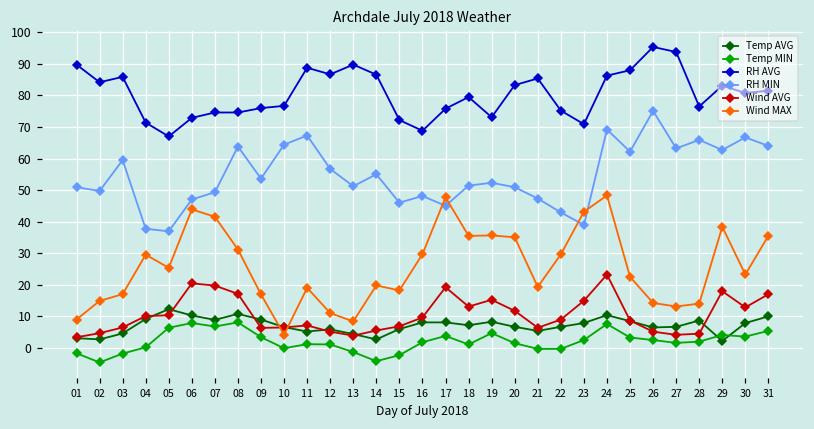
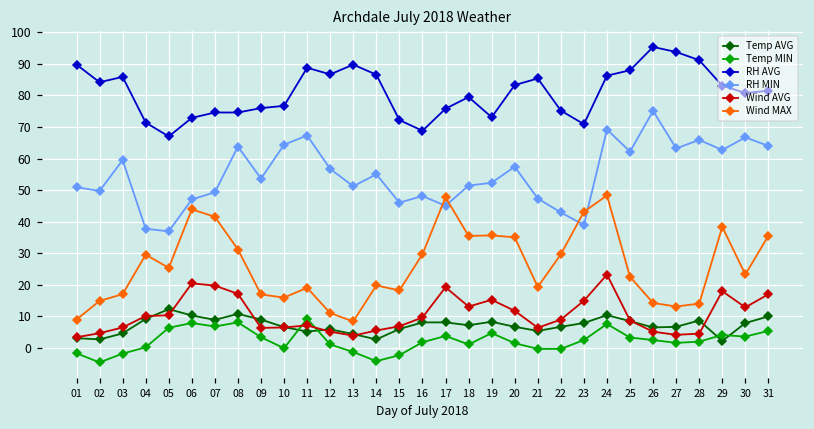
  {
    "Temp AVG": {
      "02": 3,
      "03": 5,
      "04": 9,
      "05": 12,
      "06": 10,
      "07": 9,
      "08": 11,
      "09": 9,
      "11": 5,
      "14": 3,
      "16": 8,
      "17": 8,
      "18": 7,
      "19": 8,
      "20": 7,
      "21": 5,
      "22": 7,
      "23": 8,
      "24": 10,
      "26": 6,
      "27": 7,
      "28": 9,
      "29": 2,
      "30": 8,
      "31": 10
    },
    "Temp MIN": {
      "01": -2,
      "02": -5,
      "03": -2,
      "04": 0,
      "05": 6,
      "06": 8,
      "07": 7,
      "08": 8,
      "09": 3,
      "10": 0,
-     "11": 1,
+     "11": 9,
      "12": 1,
      "13": -1,
      "14": -4,
      "15": -2,
      "16": 2,
      "17": 4,
      "18": 1,
      "19": 5,
      "20": 1,
      "21": 0,
      "22": 0,
      "23": 2,
      "24": 8,
      "25": 3,
      "26": 2,
      "27": 2,
      "28": 2,
      "29": 4,
      "30": 4,
      "31": 5
    },
    "RH AVG": {
      "01": 90,
      "02": 84,
      "03": 86,
      "04": 71,
      "05": 67,
      "06": 73,
      "07": 75,
      "08": 75,
      "09": 76,
      "10": 77,
      "11": 89,
      "12": 87,
      "13": 90,
      "14": 87,
      "15": 72,
      "16": 69,
      "17": 76,
      "18": 80,
      "19": 73,
      "20": 83,
      "21": 85,
      "22": 75,
      "23": 71,
      "24": 86,
      "25": 88,
      "26": 95,
      "27": 94,
-     "28": 77
+     "28": 91
    },
    "RH MIN": {
      "01": 51,
      "02": 50,
      "03": 60,
      "04": 38,
      "05": 37,
      "06": 47,
      "07": 49,
      "08": 64,
      "09": 54,
      "10": 64,
      "11": 67,
      "12": 57,
      "13": 51,
      "14": 55,
      "15": 46,
      "16": 48,
      "17": 45,
      "18": 51,
      "19": 52,
-     "20": 51,
+     "20": 57,
      "21": 47,
      "22": 43,
      "23": 39,
      "24": 69,
      "25": 62,
      "26": 75,
      "27": 63,
      "28": 66,
      "29": 63,
      "30": 67,
      "31": 64
    },
    "Wind AVG": {
      "02": 5,
      "03": 6,
      "04": 10,
      "05": 10,
      "06": 20,
      "07": 20,
      "08": 17,
      "09": 6,
      "11": 7,
      "14": 5,
      "16": 10,
      "17": 19,
      "18": 13,
      "19": 15,
      "20": 12,
      "21": 6,
      "22": 9,
      "23": 15,
      "24": 23,
      "26": 5,
      "27": 4,
      "28": 4,
      "29": 18,
      "30": 13,
      "31": 17
    },
    "Wind MAX": {
      "01": 9,
      "02": 15,
      "03": 17,
      "04": 29,
      "05": 25,
      "06": 44,
      "07": 42,
      "08": 31,
      "09": 17,
-     "10": 4,
+     "10": 16,
      "11": 19,
      "12": 11,
      "13": 8,
      "14": 20,
      "15": 18,
      "16": 30,
      "17": 48,
      "18": 35,
      "19": 36,
      "20": 35,
      "21": 19,
      "22": 30,
      "23": 43,
      "24": 48,
      "25": 22,
      "26": 14,
      "27": 13,
      "28": 14,
      "29": 38,
      "30": 23,
      "31": 36
    }
  }
